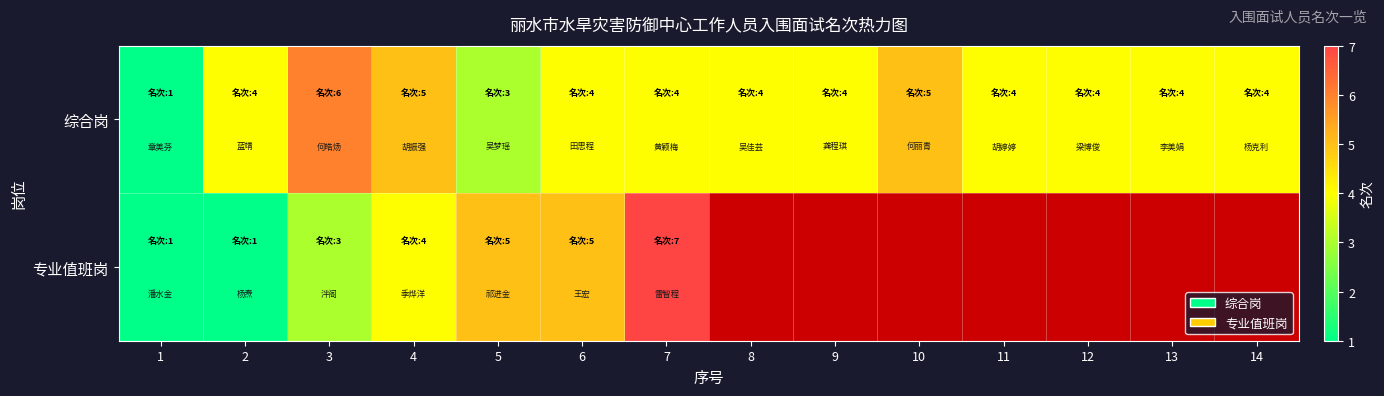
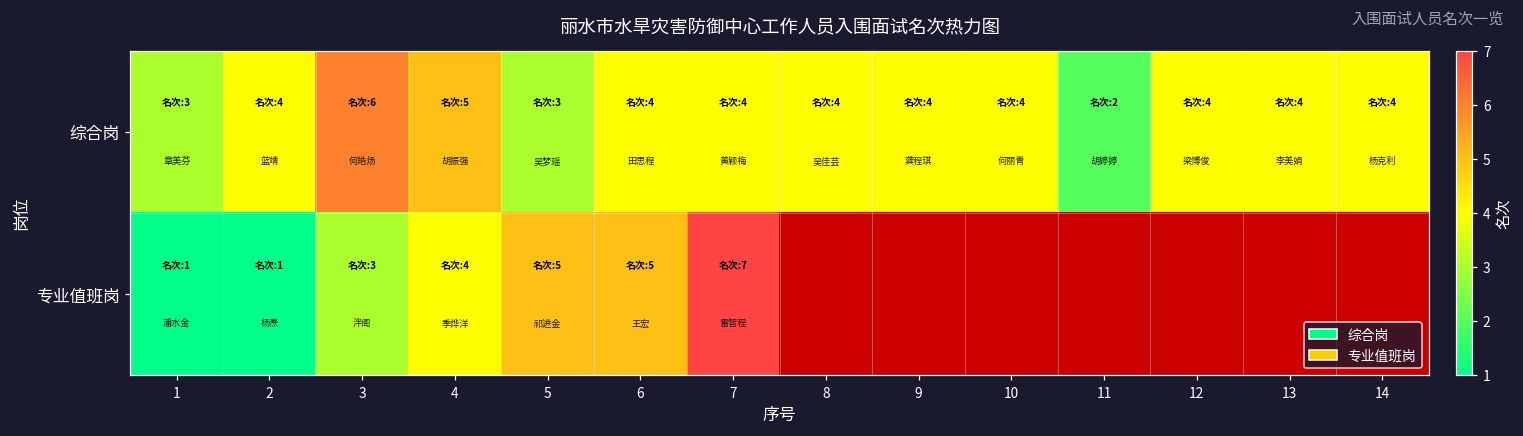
  {
    "综合岗": {
-     "1": 1,
-     "10": 5,
-     "11": 4
+     "1": 3,
+     "10": 4,
+     "11": 2
    }
  }
